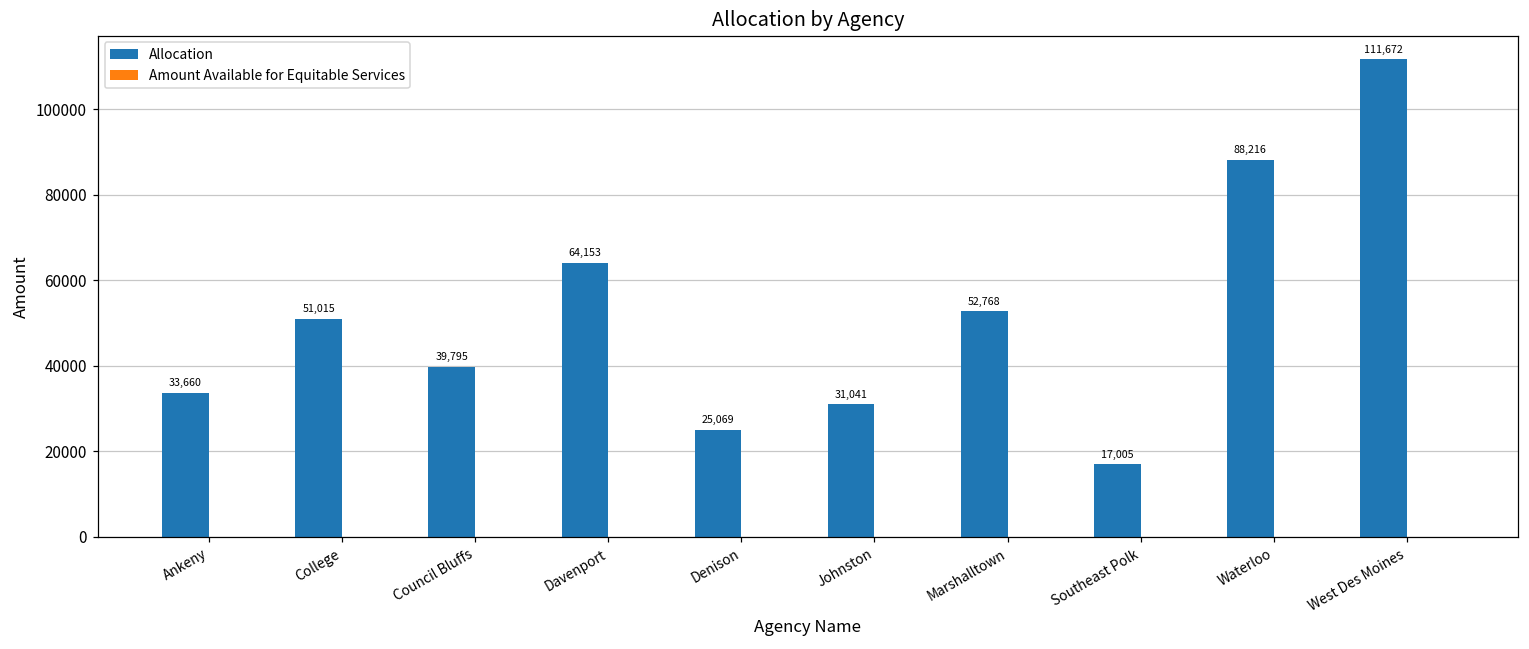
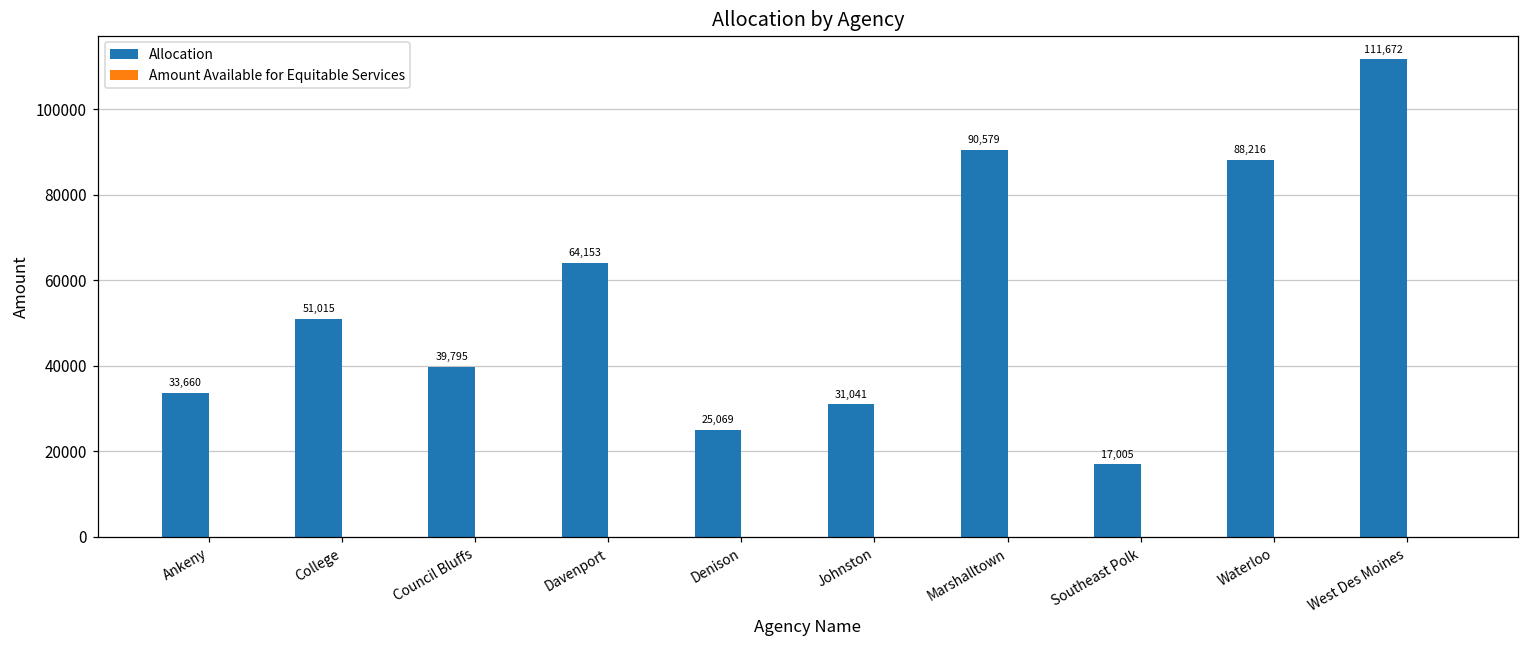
  {
    "Allocation": {
      "Ankeny": "33,660",
      "College": "51,015",
      "Council Bluffs": "39,795",
      "Davenport": "64,153",
      "Denison": "25,069",
      "Johnston": "31,041",
-     "Marshalltown": "52,768",
+     "Marshalltown": "90,579",
      "Southeast Polk": "17,005",
      "Waterloo": "88,216",
      "West Des Moines": "111,672"
    },
    "Amount Available for Equitable Services": {
      "Ankeny": "0",
      "College": "0",
      "Council Bluffs": "0",
      "Davenport": "0",
      "Denison": "0",
      "Johnston": "0",
      "Marshalltown": "0",
      "Southeast Polk": "0",
      "Waterloo": "0",
      "West Des Moines": "0"
    }
  }
